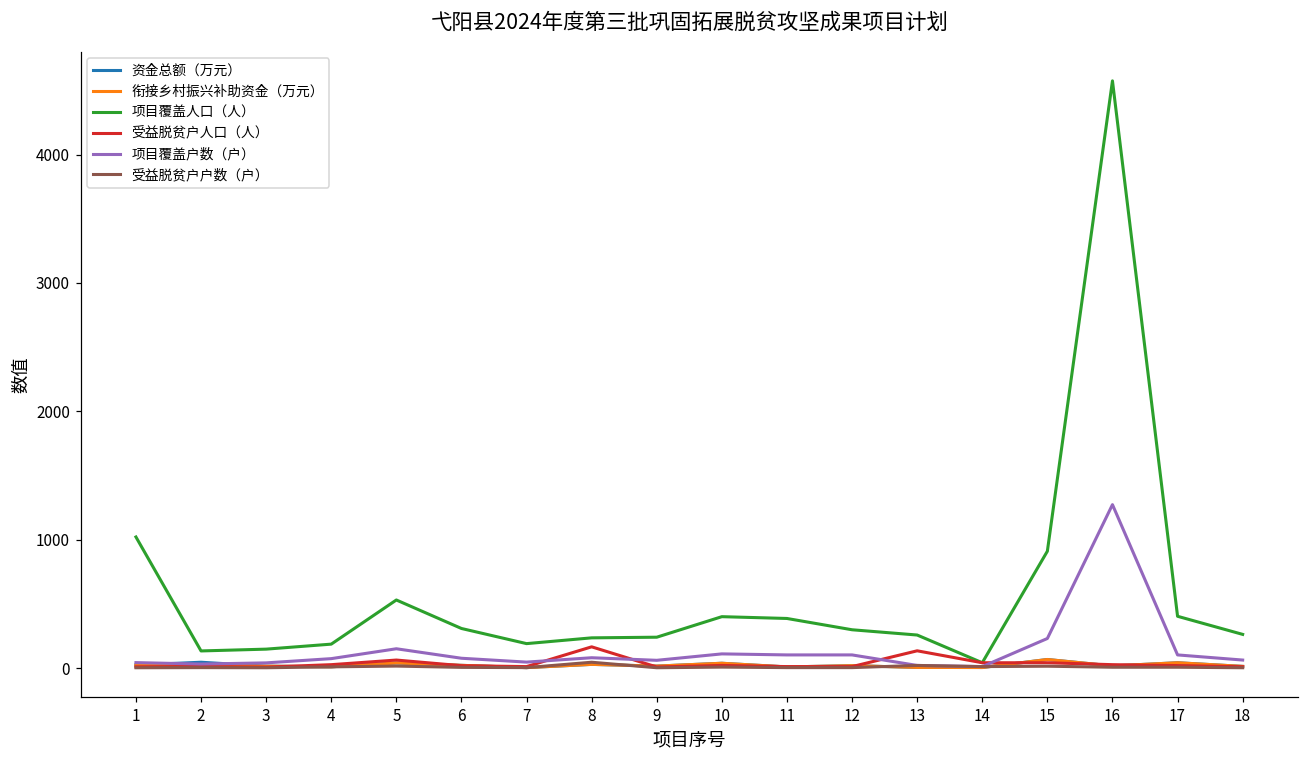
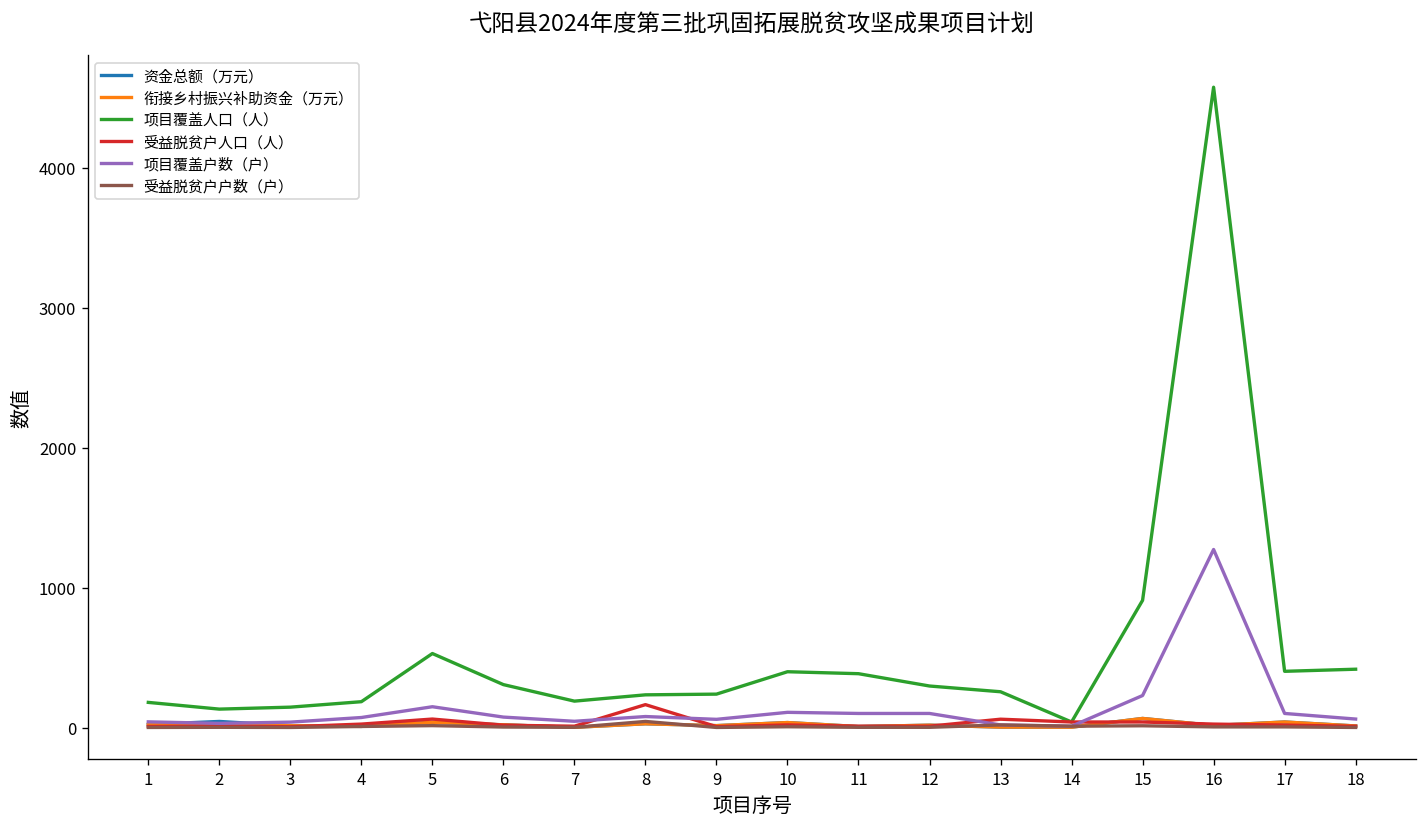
  {
    "项目覆盖人口（人）": {
-     "1": 1020,
+     "1": 180,
      "2": 130,
      "3": 150,
      "4": 190,
      "5": 530,
      "6": 310,
      "7": 190,
      "8": 240,
      "9": 240,
      "10": 400,
      "11": 390,
      "12": 300,
      "13": 260,
      "15": 910,
      "16": 4580,
      "17": 400,
-     "18": 260
+     "18": 420
    },
    "受益脱贫户人口（人）": {
      "5": 60,
      "8": 170,
-     "13": 130,
+     "13": 60,
      "15": 40
    },
    "项目覆盖户数（户）": {
      "3": 40,
      "4": 70,
      "5": 150,
      "6": 80,
      "7": 50,
      "8": 80,
      "9": 60,
      "10": 110,
      "11": 100,
      "12": 100,
      "15": 230,
      "16": 1270,
      "17": 100,
      "18": 60
    },
    "受益脱贫户户数（户）": {
      "5": 20,
      "15": 10
    }
  }
